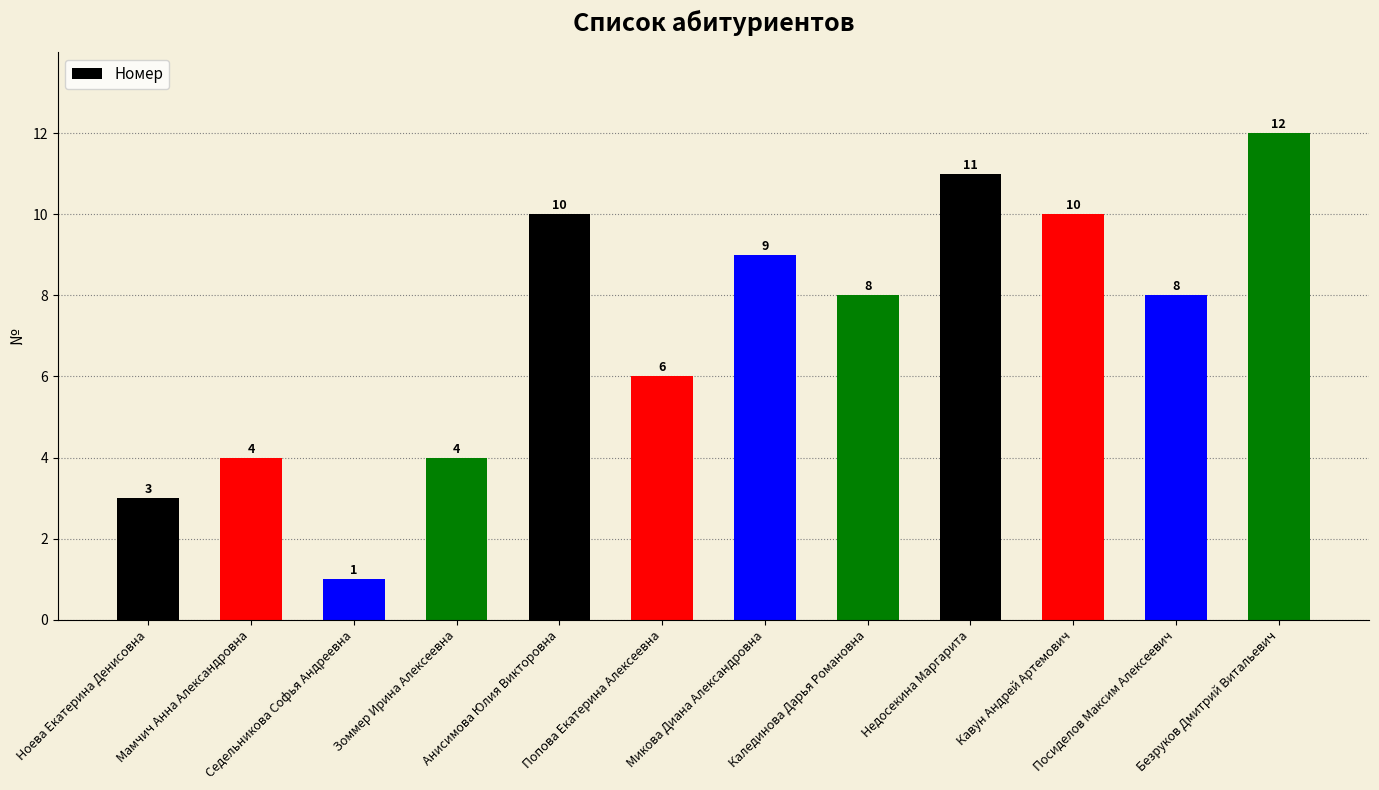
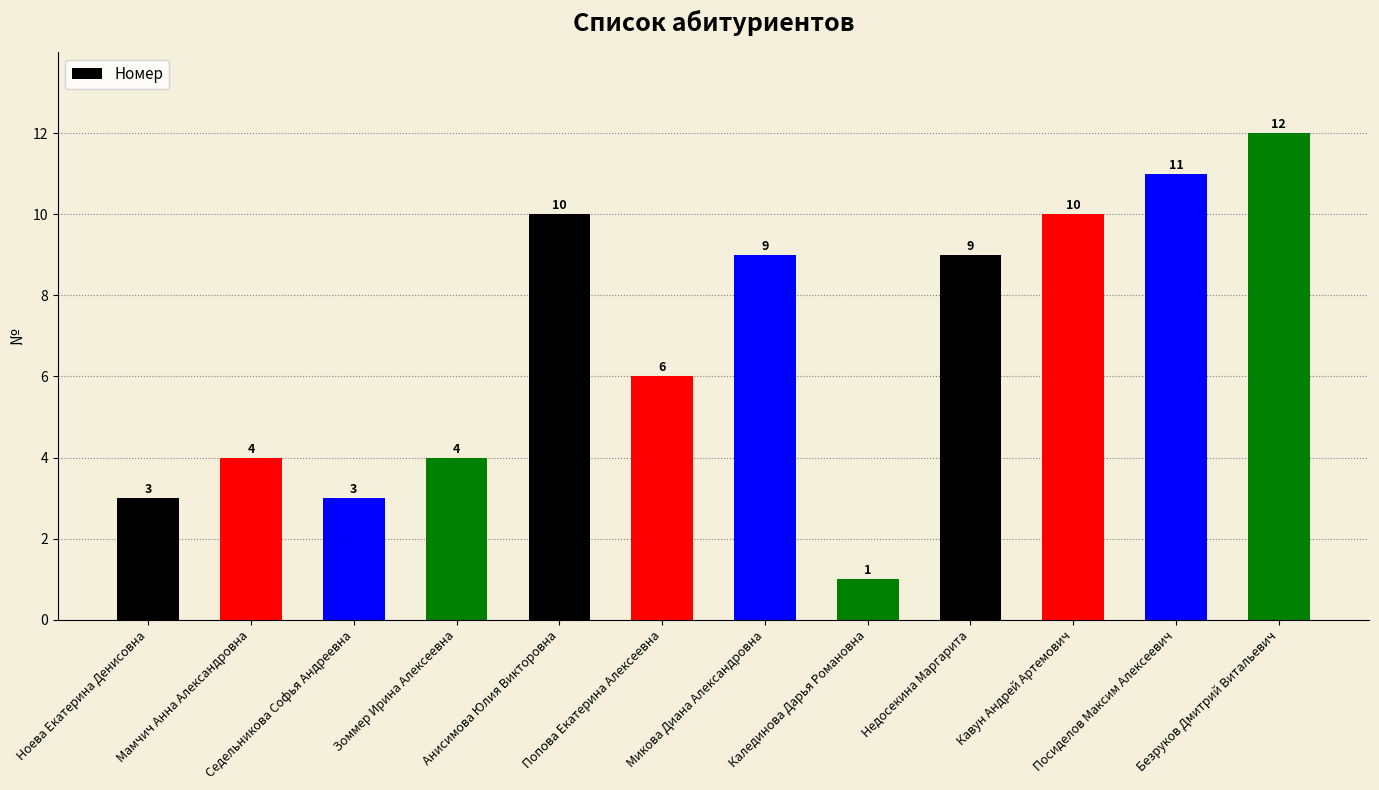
  {
    "Ноева Екатерина Денисовна": 3,
    "Мамчич Анна Александровна": 4,
-   "Седельникова Софья Андреевна": 1,
+   "Седельникова Софья Андреевна": 3,
    "Зоммер Ирина Алексеевна": 4,
    "Анисимова Юлия Викторовна": 10,
    "Попова Екатерина Алексеевна": 6,
    "Микова Диана Александровна": 9,
-   "Калединова Дарья Романовна": 8,
-   "Недосекина Маргарита": 11,
+   "Калединова Дарья Романовна": 1,
+   "Недосекина Маргарита": 9,
    "Кавун Андрей Артемович": 10,
-   "Посиделов Максим Алексеевич": 8,
+   "Посиделов Максим Алексеевич": 11,
    "Безруков Дмитрий Витальевич": 12
  }
